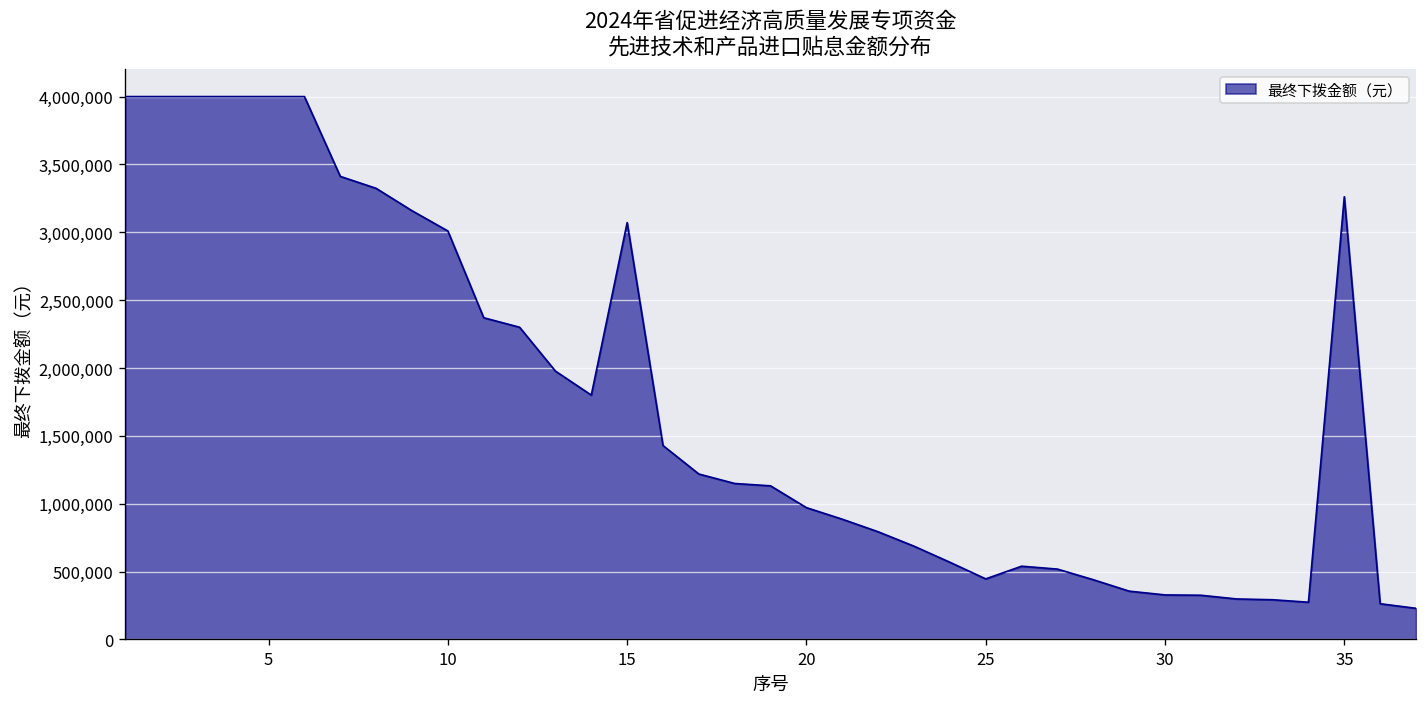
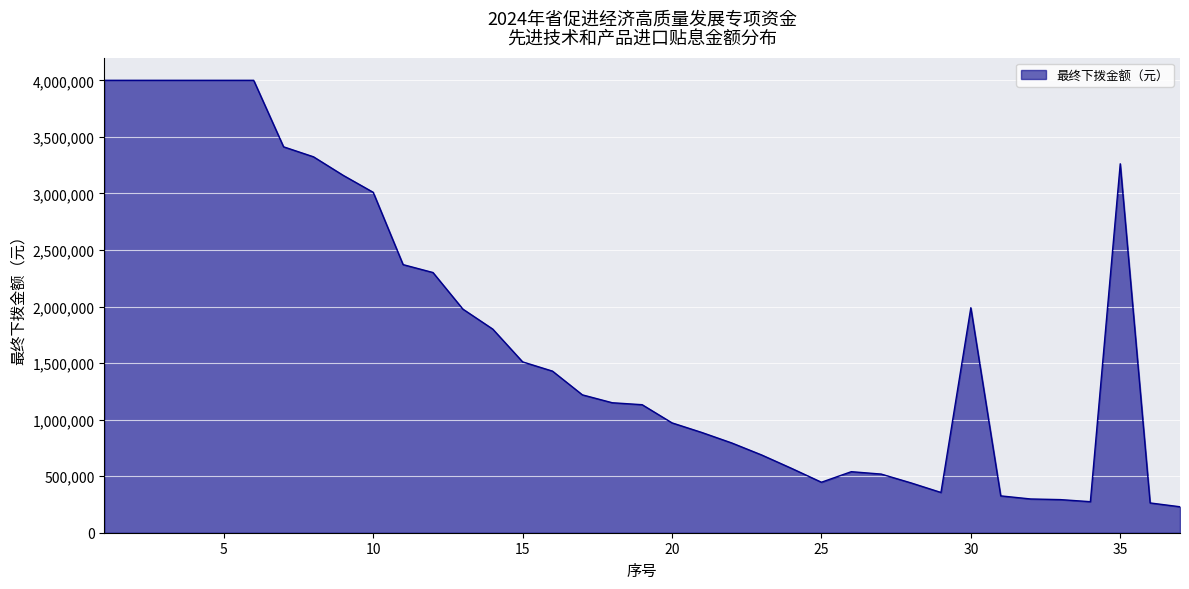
  {
    "5": "4,000,000",
    "10": "3,010,000",
-   "15": "3,070,000",
+   "15": "1,510,000",
    "20": "970,000",
    "25": "450,000",
-   "30": "330,000",
+   "30": "1,990,000",
    "35": "3,260,000"
  }
